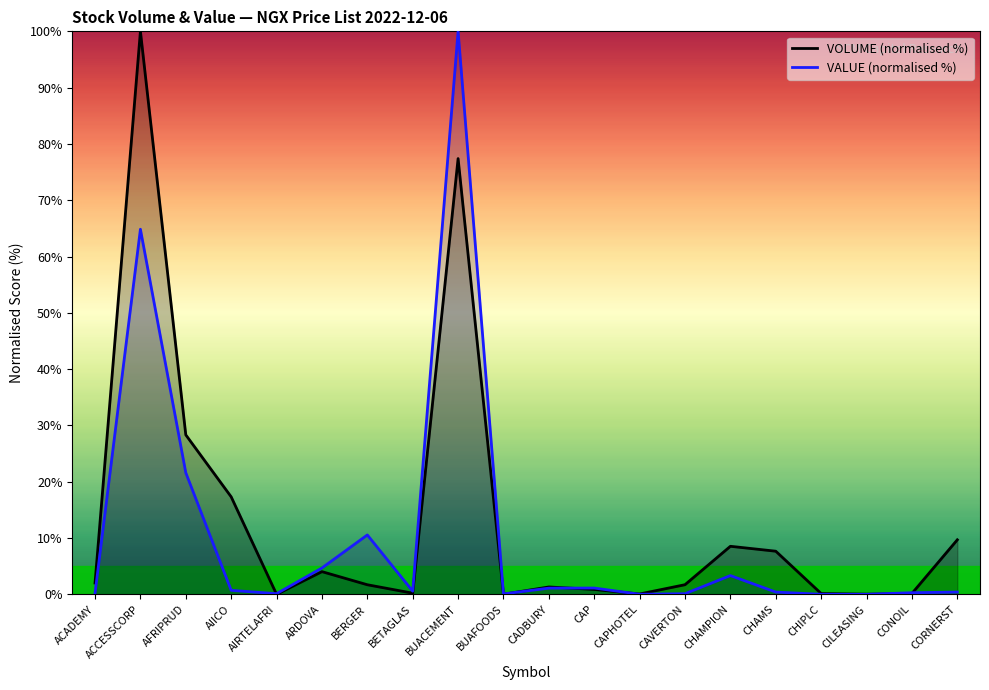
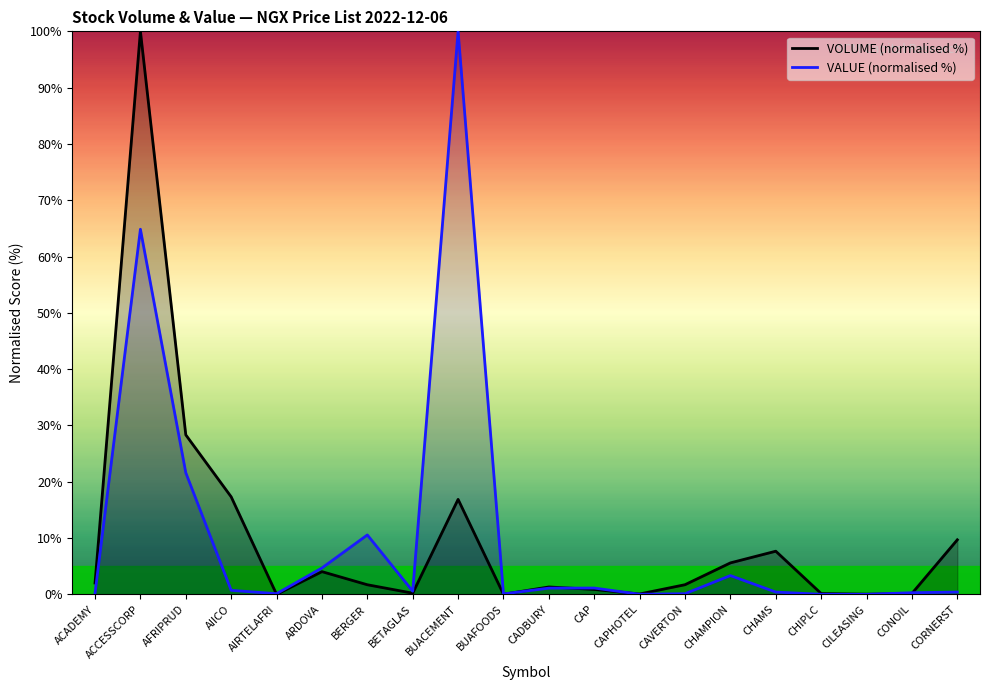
  {
    "VOLUME (normalised %)": {
      "ACCESSCORP": "100%",
      "AFRIPRUD": "28%",
      "AIICO": "17%",
-     "BUACEMENT": "77%",
-     "CHAMPION": "9%",
+     "BUACEMENT": "17%",
+     "CHAMPION": "6%",
      "CHAMS": "8%",
      "CORNERST": "10%"
    },
    "VALUE (normalised %)": {
      "ACCESSCORP": "65%",
      "AFRIPRUD": "22%",
      "BERGER": "11%",
      "BUACEMENT": "100%"
    }
  }
